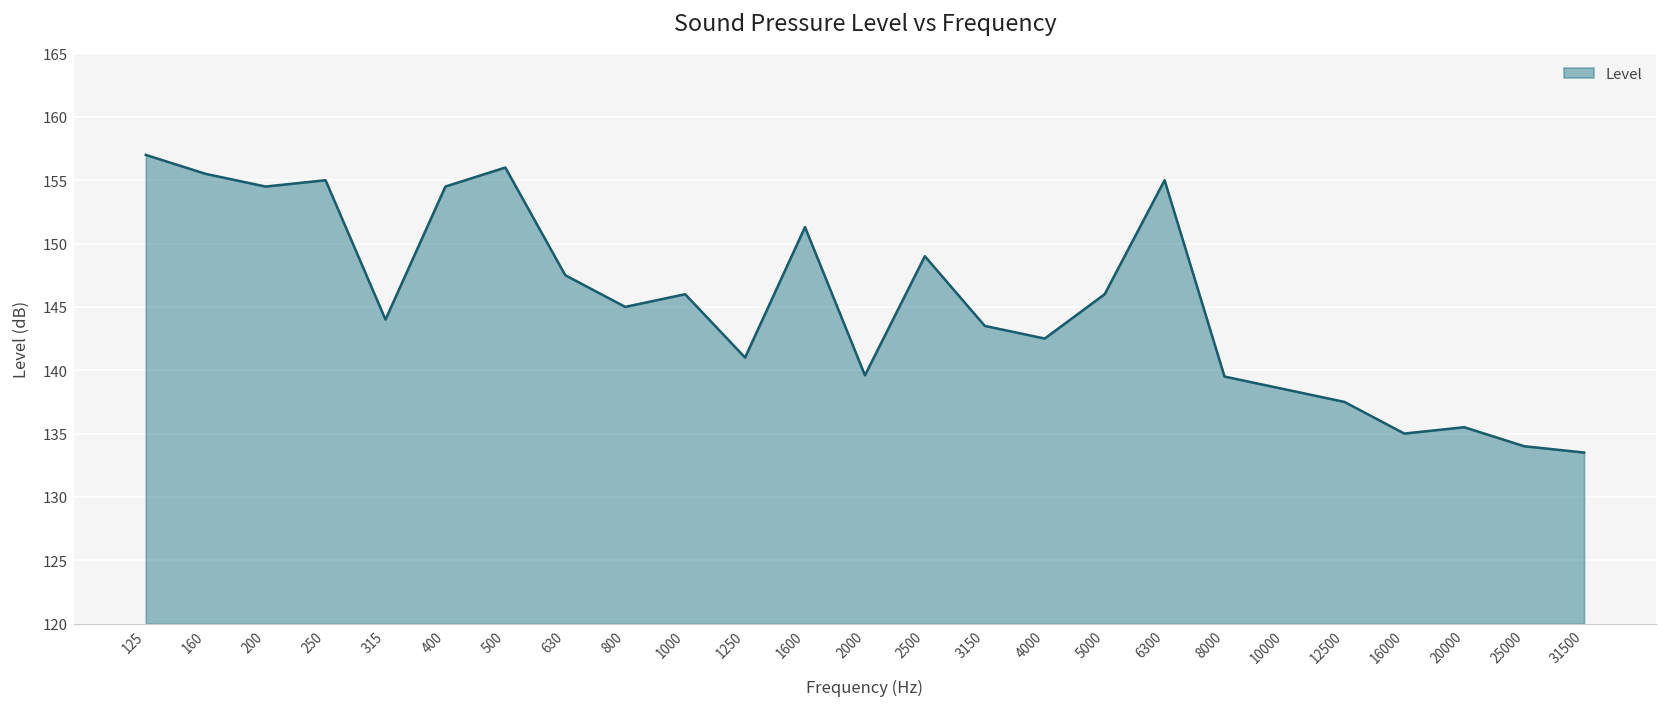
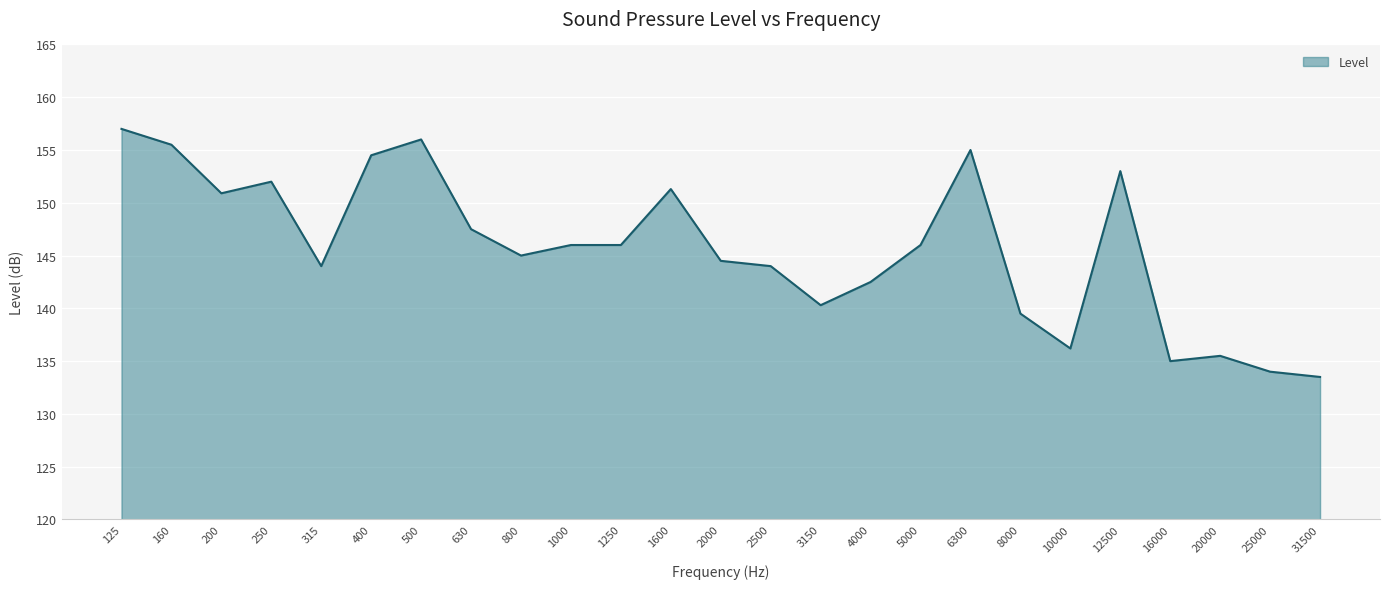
  {
    "125": 157.0,
    "160": 155.5,
-   "200": 154.5,
-   "250": 155,
+   "200": 150.9,
+   "250": 152,
    "315": 144.0,
    "400": 154.5,
    "500": 156.0,
    "630": 147.5,
    "800": 145.0,
    "1000": 146.0,
-   "1250": 141,
+   "1250": 146,
    "1600": 151.3,
-   "2000": 139.6,
-   "2500": 149,
-   "3150": 143.5,
+   "2000": 144.5,
+   "2500": 144,
+   "3150": 140.3,
    "4000": 142.5,
    "5000": 146.0,
    "6300": 155.0,
    "8000": 139.5,
-   "10000": 138.5,
-   "12500": 137.5,
+   "10000": 136.2,
+   "12500": 153.0,
    "16000": 135.0,
    "20000": 135.5,
    "25000": 134.0,
    "31500": 133.5
  }
